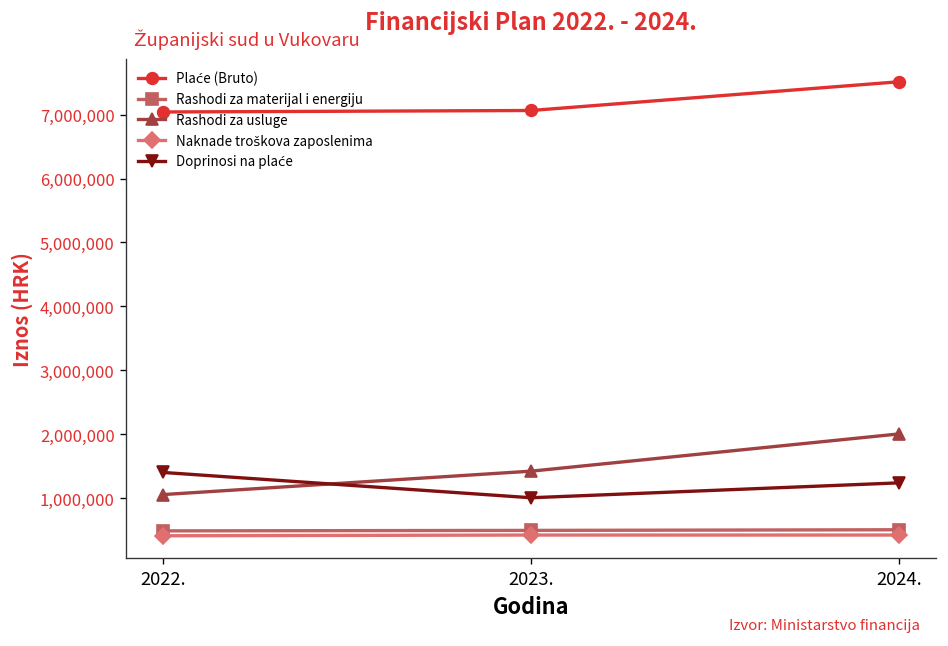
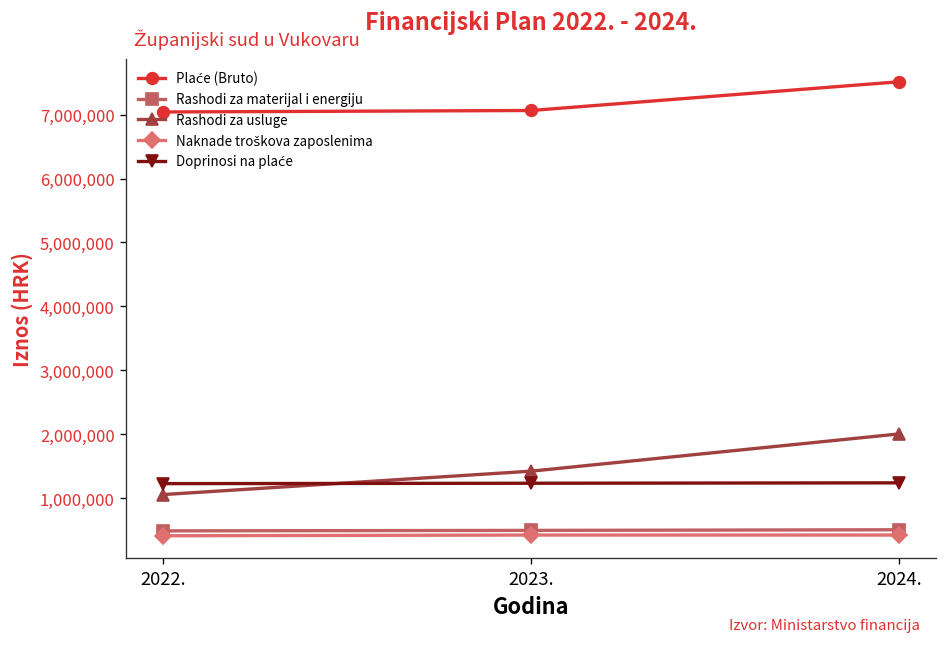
  {
    "Plaće (Bruto)": {
      "2022.": "7,000,000",
      "2023.": "7,100,000",
      "2024.": "7,500,000"
    },
    "Doprinosi na plaće": {
-     "2022.": "1,400,000",
-     "2023.": "1,000,000",
+     "2022.": "1,200,000",
+     "2023.": "1,200,000",
      "2024.": "1,200,000"
    }
  }
